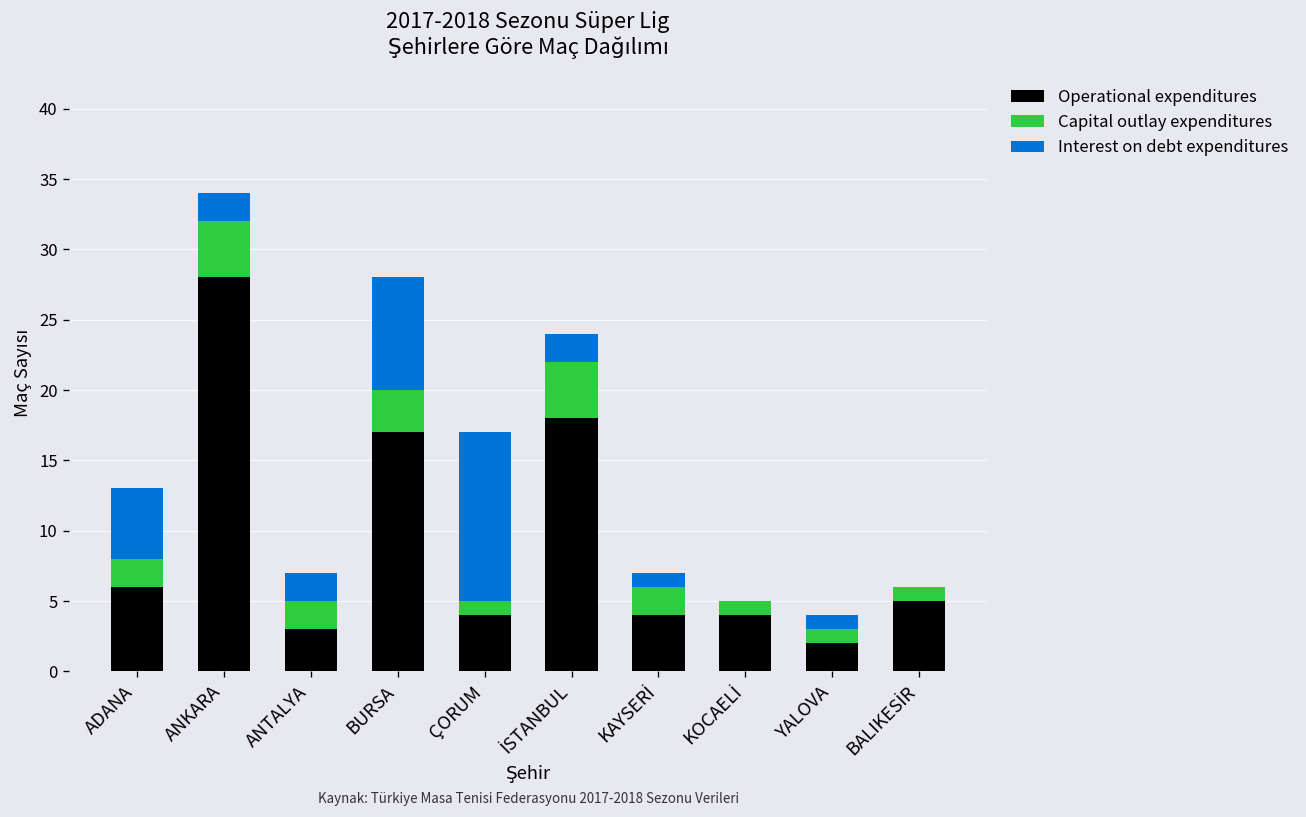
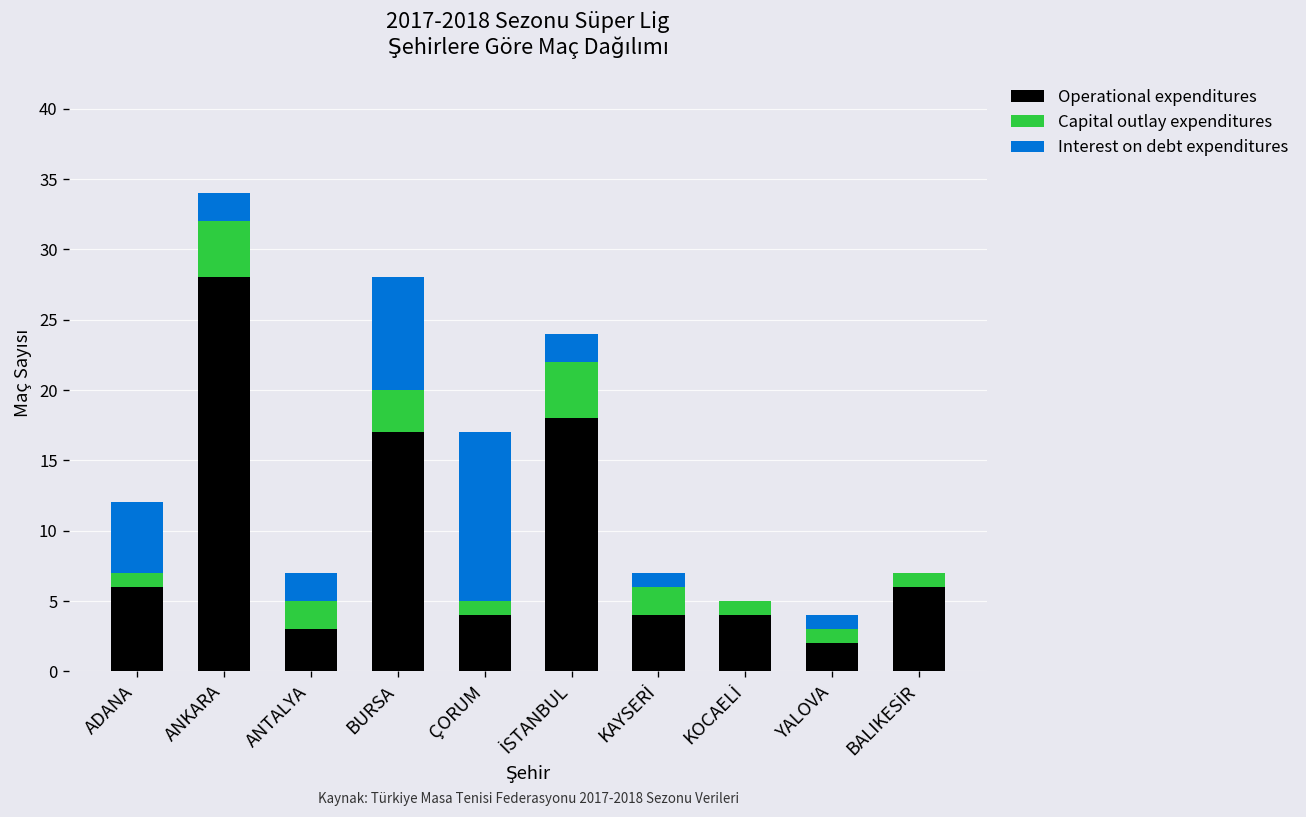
  {
    "Operational expenditures": {
      "ADANA": 6,
      "ANKARA": 28,
      "ANTALYA": 3,
      "BURSA": 17,
      "ÇORUM": 4,
      "İSTANBUL": 18,
      "KAYSERİ": 4,
      "KOCAELİ": 4,
      "YALOVA": 2,
-     "BALIKESİR": 5
+     "BALIKESİR": 6
    },
    "Capital outlay expenditures": {
-     "ADANA": 2,
+     "ADANA": 1,
      "ANKARA": 4,
      "ANTALYA": 2,
      "BURSA": 3,
      "ÇORUM": 1,
      "İSTANBUL": 4,
      "KAYSERİ": 2,
      "KOCAELİ": 1,
      "YALOVA": 1,
      "BALIKESİR": 1
    },
    "Interest on debt expenditures": {
      "ADANA": 5,
      "ANKARA": 2,
      "ANTALYA": 2,
      "BURSA": 8,
      "ÇORUM": 12,
      "İSTANBUL": 2,
      "KAYSERİ": 1,
      "KOCAELİ": 0,
      "YALOVA": 1,
      "BALIKESİR": 0
    }
  }
